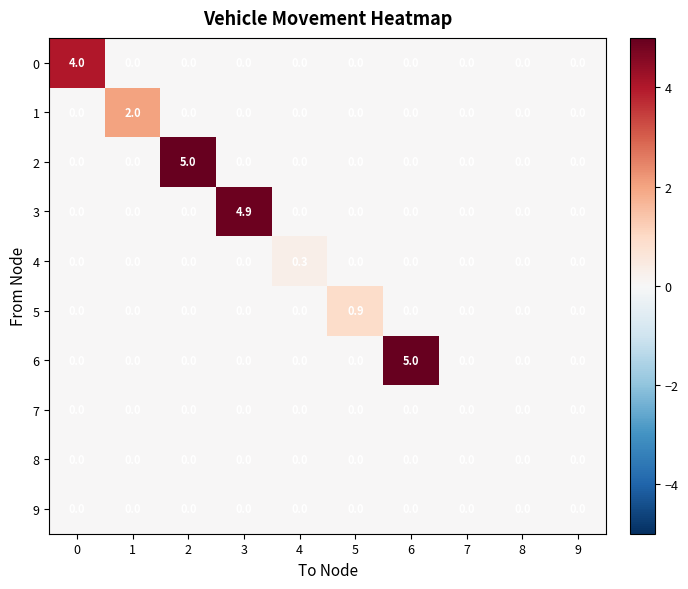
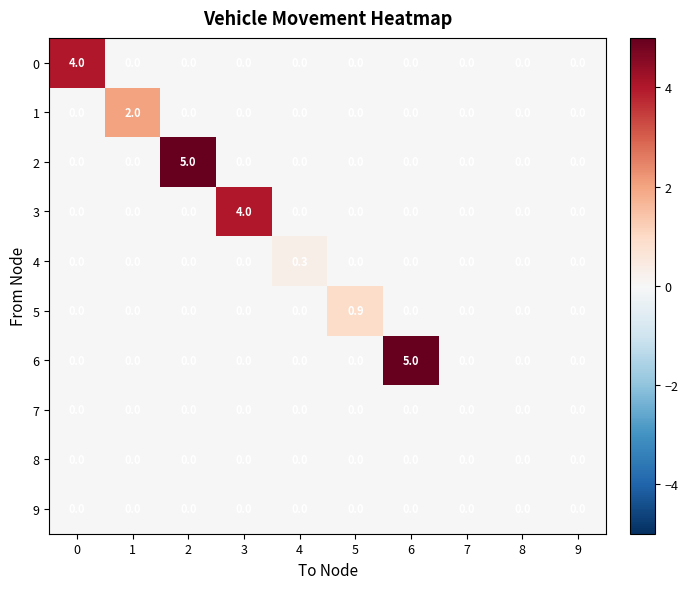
  {
    "0": {
      "0": 4.0
    },
    "1": {
      "1": 2.0
    },
    "2": {
      "2": 5.0
    },
    "3": {
-     "3": 4.9
+     "3": 4.0
    },
    "5": {
      "5": 0.9
    },
    "6": {
      "6": 5.0
    }
  }
